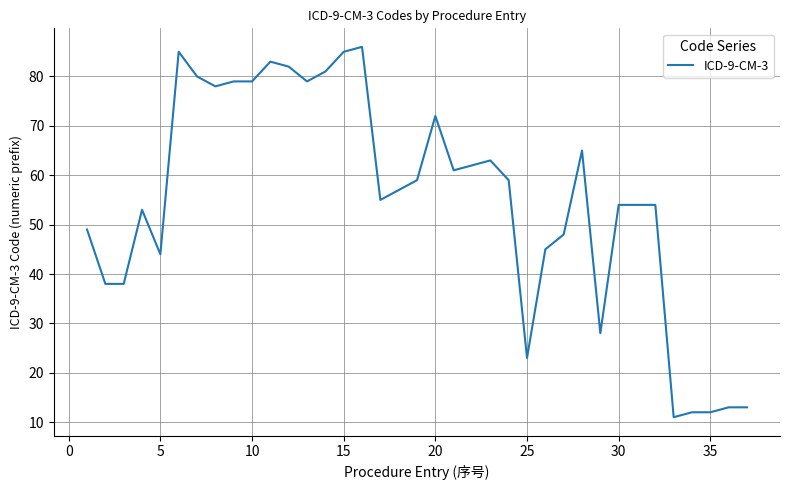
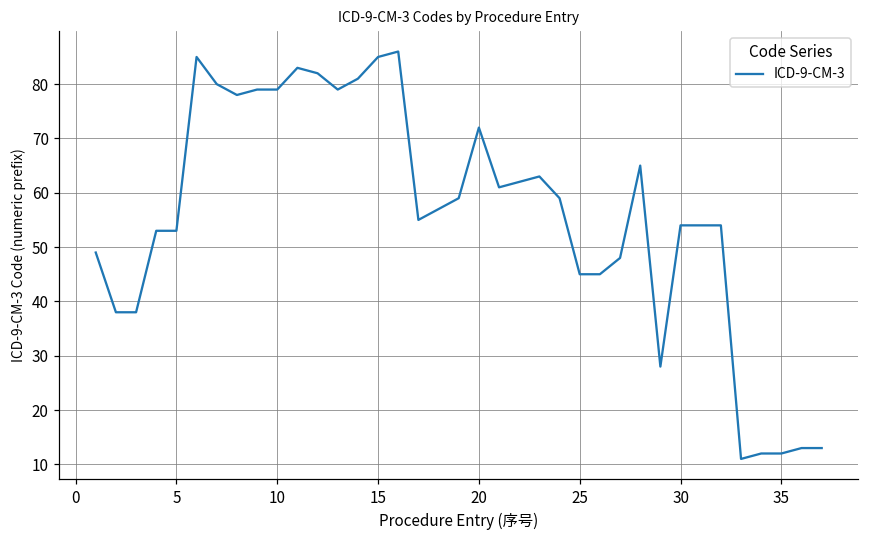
  {
-   "5": 44,
+   "5": 53,
    "10": 79,
    "15": 85,
    "20": 72,
-   "25": 23,
+   "25": 45,
    "30": 54,
    "35": 12
  }
